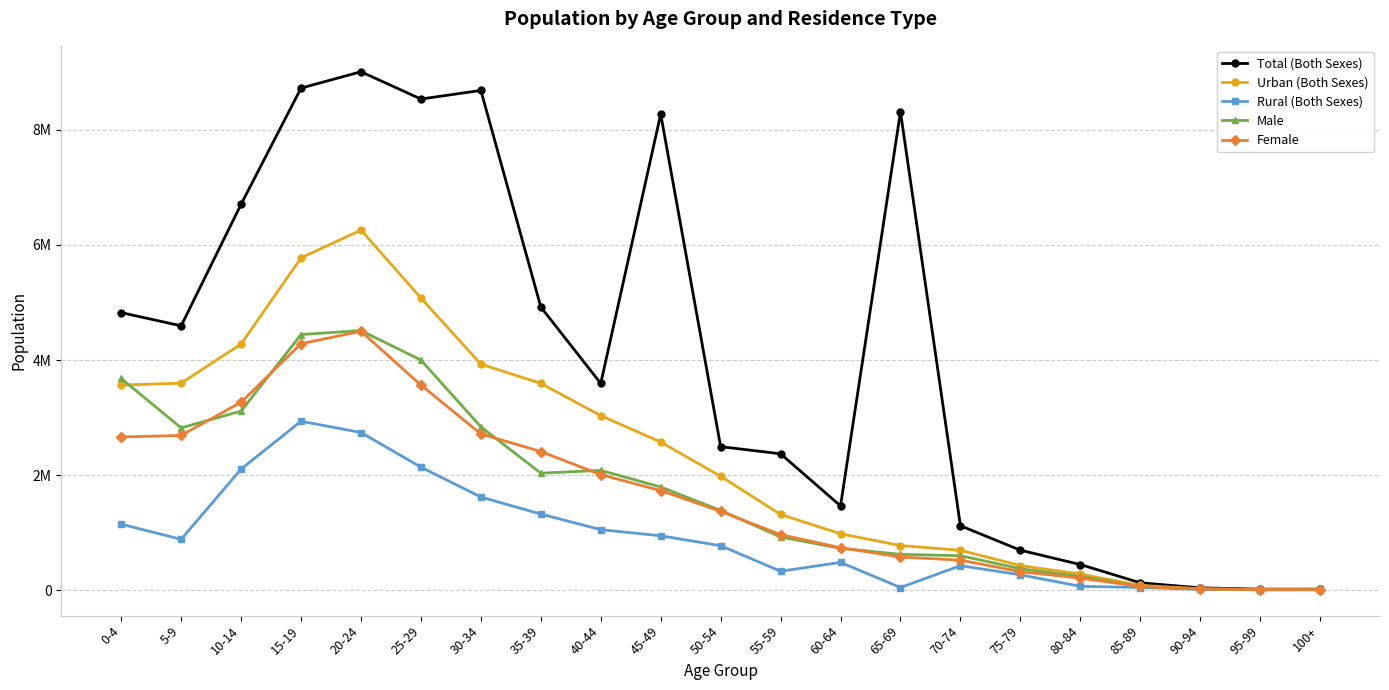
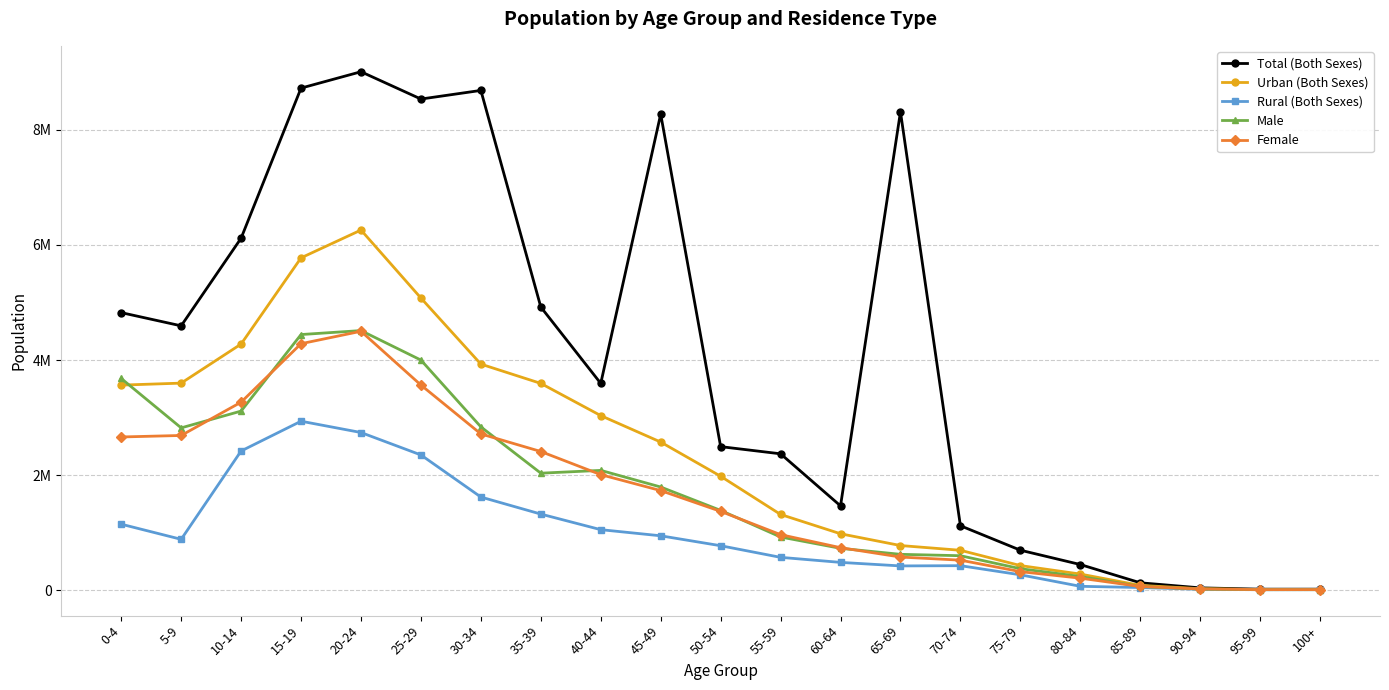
  {
    "Total (Both Sexes)": {
      "0-4": 4800000,
      "5-9": 4600000,
-     "10-14": 6700000,
+     "10-14": 6100000,
      "15-19": 8700000,
      "20-24": 9000000,
      "25-29": 8500000,
      "30-34": 8700000,
      "35-39": 4900000,
      "40-44": 3600000,
      "45-49": 8300000,
      "50-54": 2500000,
      "55-59": 2400000,
      "60-64": 1500000,
      "65-69": 8300000,
      "70-74": 1100000,
      "75-79": 700000,
      "80-84": 400000,
      "85-89": 100000
    },
    "Rural (Both Sexes)": {
      "0-4": 1100000,
      "5-9": 900000,
-     "10-14": 2100000,
+     "10-14": 2400000,
      "15-19": 2900000,
      "20-24": 2700000,
-     "25-29": 2100000,
+     "25-29": 2300000,
      "30-34": 1600000,
      "35-39": 1300000,
      "40-44": 1100000,
      "45-49": 900000,
      "50-54": 800000,
-     "55-59": 300000,
+     "55-59": 600000,
      "60-64": 500000,
-     "65-69": 0,
+     "65-69": 400000,
      "70-74": 400000,
      "75-79": 300000,
      "80-84": 100000
    },
    "Male": {
      "0-4": 3700000,
      "5-9": 2800000,
      "10-14": 3100000,
      "15-19": 4400000,
      "25-29": 4000000,
      "30-34": 2800000,
      "35-39": 2000000,
      "40-44": 2100000,
      "45-49": 1800000,
      "65-69": 600000,
      "70-74": 600000,
      "75-79": 400000
    }
  }
